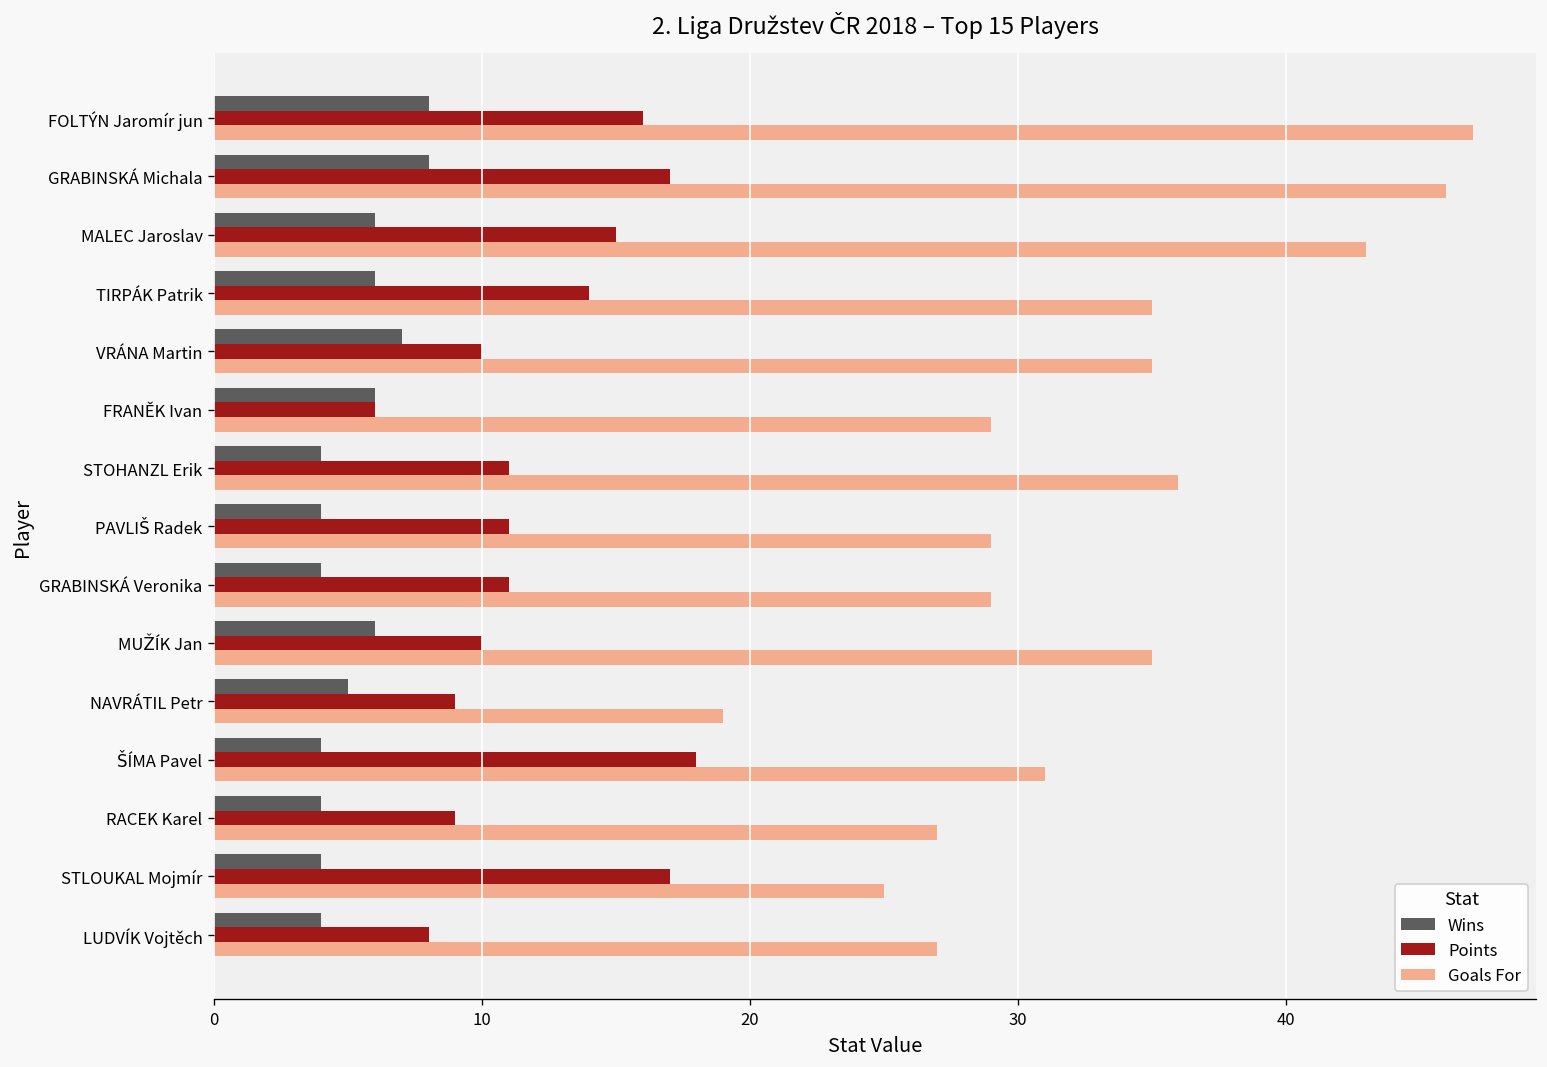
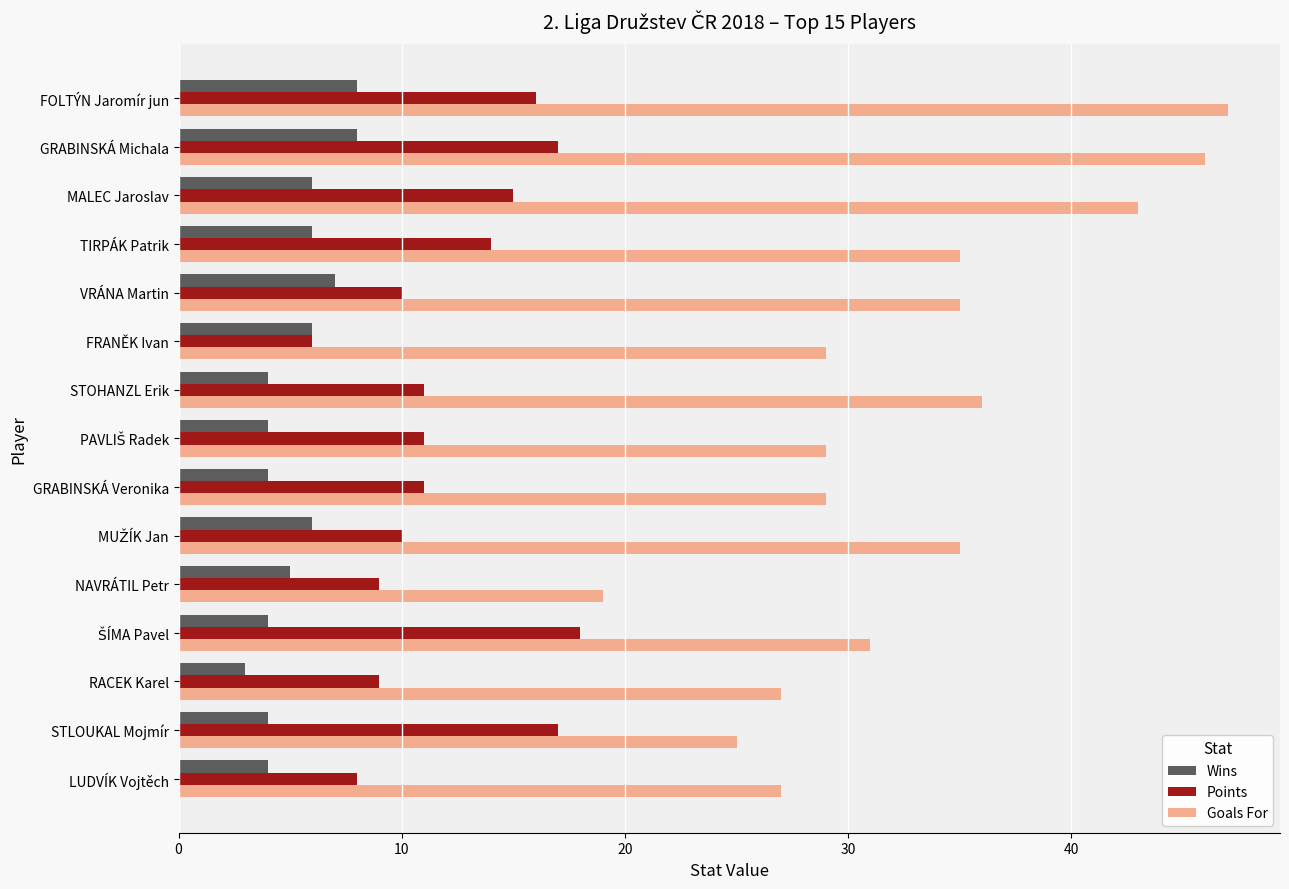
  {
    "Wins": {
      "FOLTÝN Jaromír jun": 8,
      "GRABINSKÁ Michala": 8,
      "MALEC Jaroslav": 6,
      "TIRPÁK Patrik": 6,
      "VRÁNA Martin": 7,
      "FRANĚK Ivan": 6,
      "STOHANZL Erik": 4,
      "PAVLIŠ Radek": 4,
      "GRABINSKÁ Veronika": 4,
      "MUŽÍK Jan": 6,
      "NAVRÁTIL Petr": 5,
      "ŠÍMA Pavel": 4,
-     "RACEK Karel": 4,
+     "RACEK Karel": 3,
      "STLOUKAL Mojmír": 4,
      "LUDVÍK Vojtěch": 4
    },
    "Points": {
      "FOLTÝN Jaromír jun": 16,
      "GRABINSKÁ Michala": 17,
      "MALEC Jaroslav": 15,
      "TIRPÁK Patrik": 14,
      "VRÁNA Martin": 10,
      "FRANĚK Ivan": 6,
      "STOHANZL Erik": 11,
      "PAVLIŠ Radek": 11,
      "GRABINSKÁ Veronika": 11,
      "MUŽÍK Jan": 10,
      "NAVRÁTIL Petr": 9,
      "ŠÍMA Pavel": 18,
      "RACEK Karel": 9,
      "STLOUKAL Mojmír": 17,
      "LUDVÍK Vojtěch": 8
    },
    "Goals For": {
      "FOLTÝN Jaromír jun": 47,
      "GRABINSKÁ Michala": 46,
      "MALEC Jaroslav": 43,
      "TIRPÁK Patrik": 35,
      "VRÁNA Martin": 35,
      "FRANĚK Ivan": 29,
      "STOHANZL Erik": 36,
      "PAVLIŠ Radek": 29,
      "GRABINSKÁ Veronika": 29,
      "MUŽÍK Jan": 35,
      "NAVRÁTIL Petr": 19,
      "ŠÍMA Pavel": 31,
      "RACEK Karel": 27,
      "STLOUKAL Mojmír": 25,
      "LUDVÍK Vojtěch": 27
    }
  }
